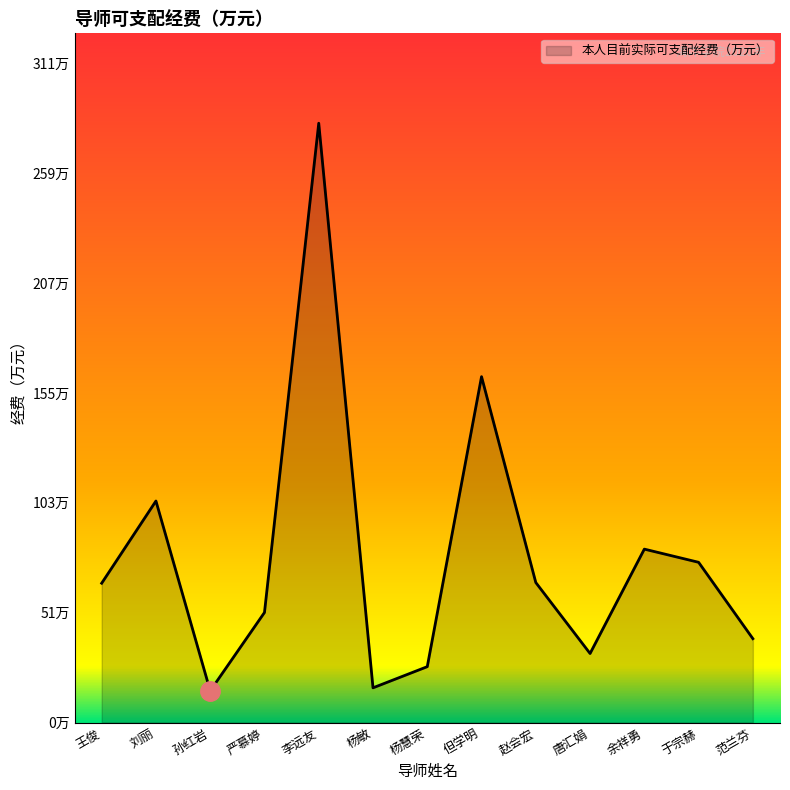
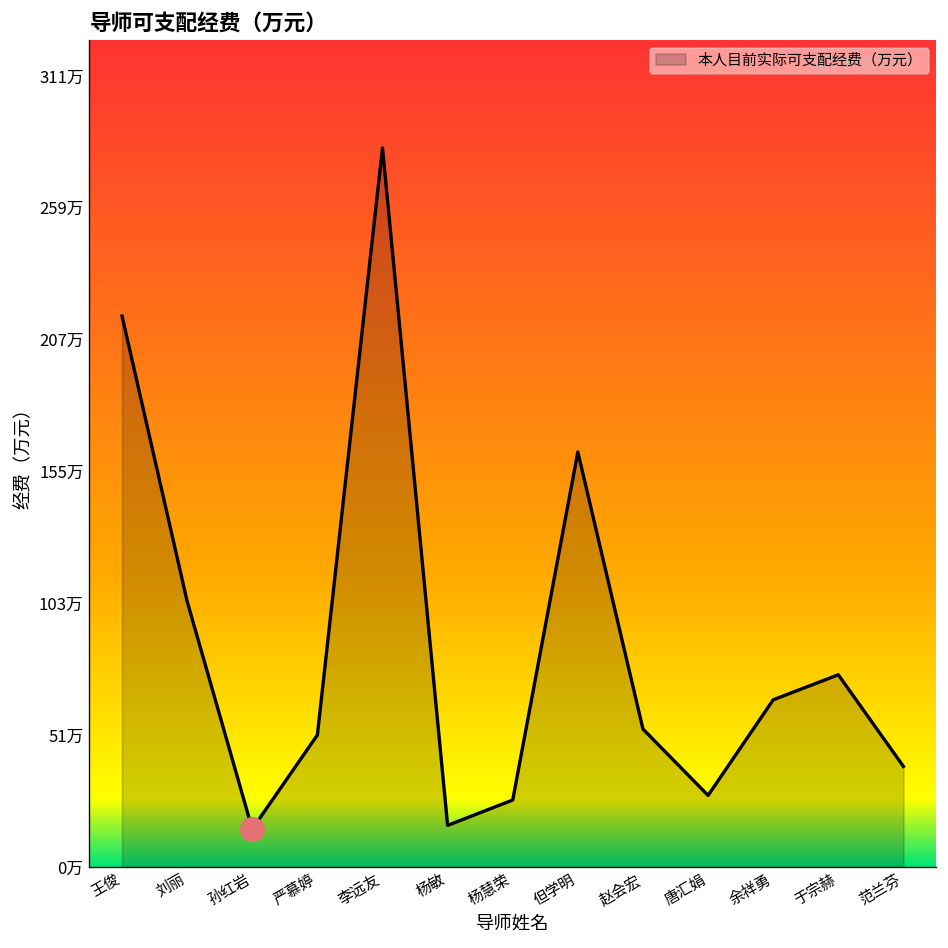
  {
    "本人目前实际可支配经费（万元）": {
-     "王俊": "66万",
+     "王俊": "217万",
      "刘丽": "105万",
      "严慕婷": "52万",
      "李远友": "283万",
      "杨敏": "16万",
      "杨慧荣": "26万",
      "但学明": "164万",
-     "赵会宏": "66万",
-     "唐汇娟": "33万",
-     "余祥勇": "82万",
+     "赵会宏": "54万",
+     "唐汇娟": "28万",
+     "余祥勇": "66万",
      "于宗赫": "76万",
      "范兰芬": "40万"
    }
  }
